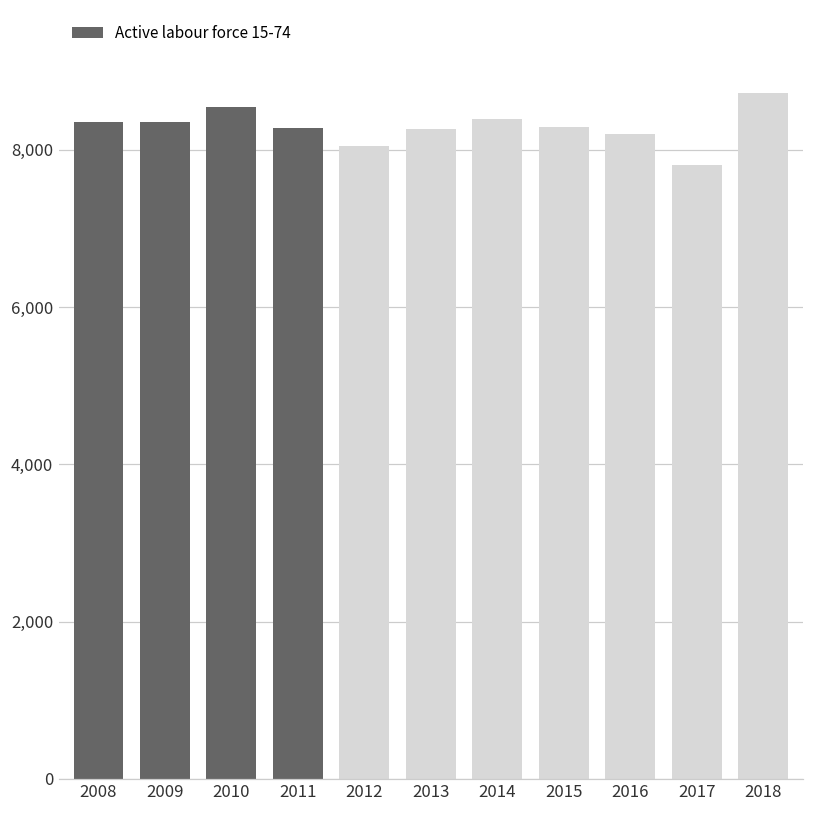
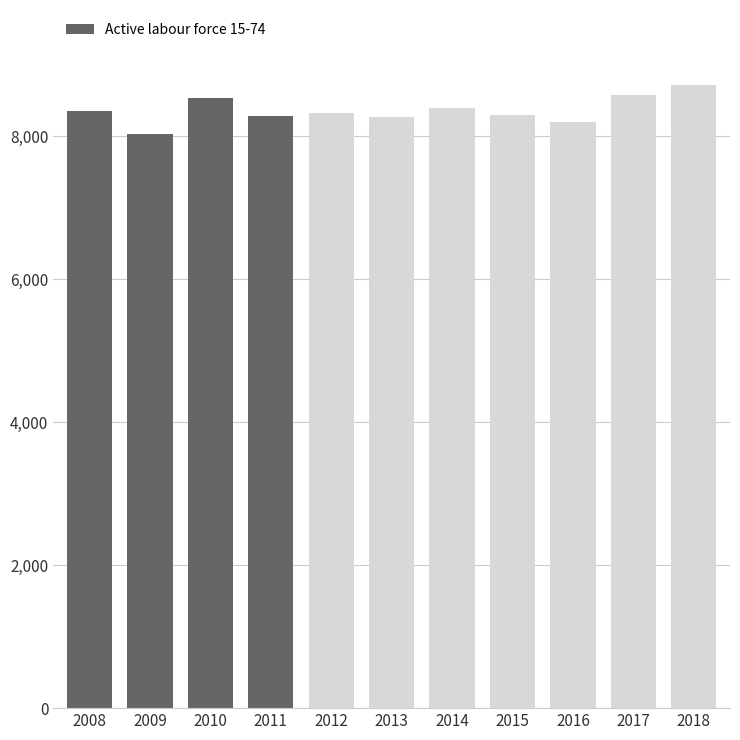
  {
    "2008": "8,400",
-   "2009": "8,400",
+   "2009": "8,000",
    "2010": "8,500",
    "2011": "8,300",
-   "2012": "8,100",
+   "2012": "8,300",
    "2013": "8,300",
    "2014": "8,400",
    "2015": "8,300",
    "2016": "8,200",
-   "2017": "7,800",
+   "2017": "8,600",
    "2018": "8,700"
  }
